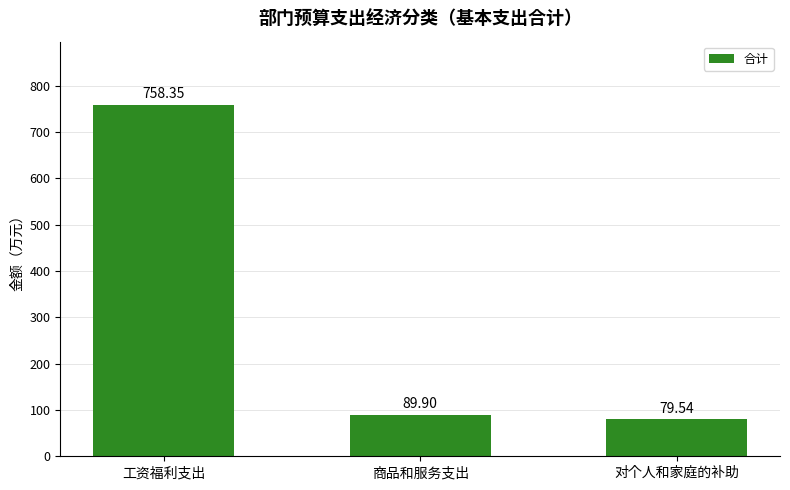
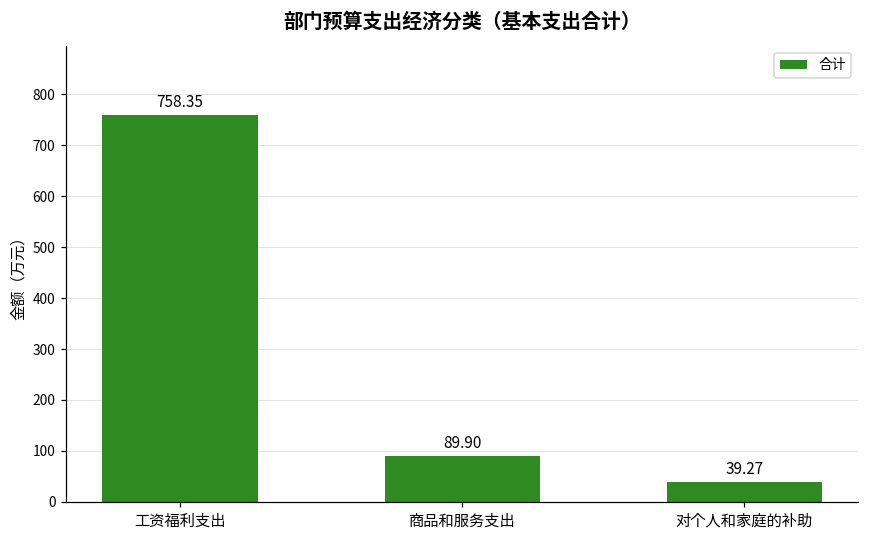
  {
    "工资福利支出": 758.35,
    "商品和服务支出": 89.90,
-   "对个人和家庭的补助": 79.54
+   "对个人和家庭的补助": 39.27
  }
